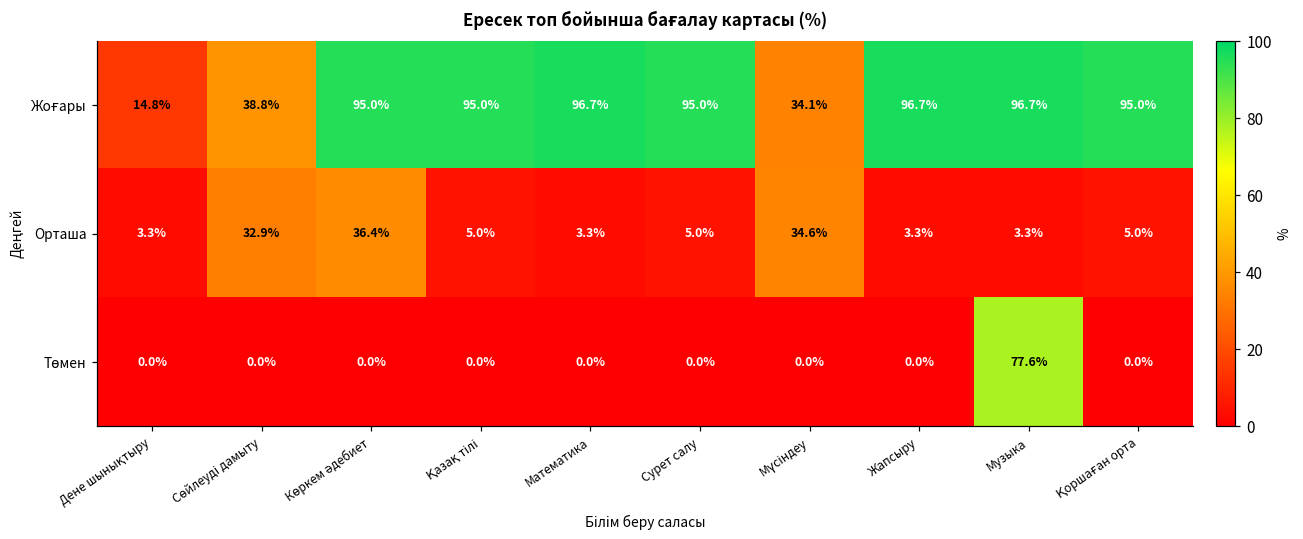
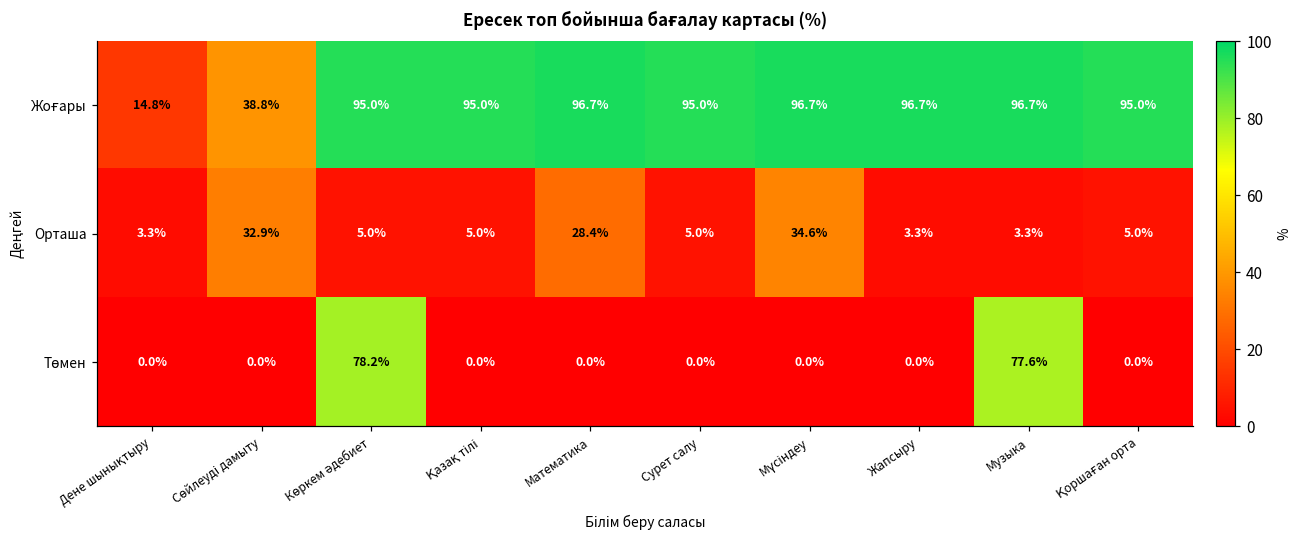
  {
    "Жоғары": {
      "Дене шынықтыру": "14.8%",
      "Сөйлеуді дамыту": "38.8%",
      "Көркем әдебиет": "95.0%",
      "Қазақ тілі": "95.0%",
      "Математика": "96.7%",
      "Сурет салу": "95.0%",
-     "Мүсіндеу": "34.1%",
+     "Мүсіндеу": "96.7%",
      "Жапсыру": "96.7%",
      "Музыка": "96.7%",
      "Қоршаған орта": "95.0%"
    },
    "Орташа": {
      "Дене шынықтыру": "3.3%",
      "Сөйлеуді дамыту": "32.9%",
-     "Көркем әдебиет": "36.4%",
+     "Көркем әдебиет": "5.0%",
      "Қазақ тілі": "5.0%",
-     "Математика": "3.3%",
+     "Математика": "28.4%",
      "Сурет салу": "5.0%",
      "Мүсіндеу": "34.6%",
      "Жапсыру": "3.3%",
      "Музыка": "3.3%",
      "Қоршаған орта": "5.0%"
    },
    "Төмен": {
      "Дене шынықтыру": "0.0%",
      "Сөйлеуді дамыту": "0.0%",
-     "Көркем әдебиет": "0.0%",
+     "Көркем әдебиет": "78.2%",
      "Қазақ тілі": "0.0%",
      "Математика": "0.0%",
      "Сурет салу": "0.0%",
      "Мүсіндеу": "0.0%",
      "Жапсыру": "0.0%",
      "Музыка": "77.6%",
      "Қоршаған орта": "0.0%"
    }
  }
